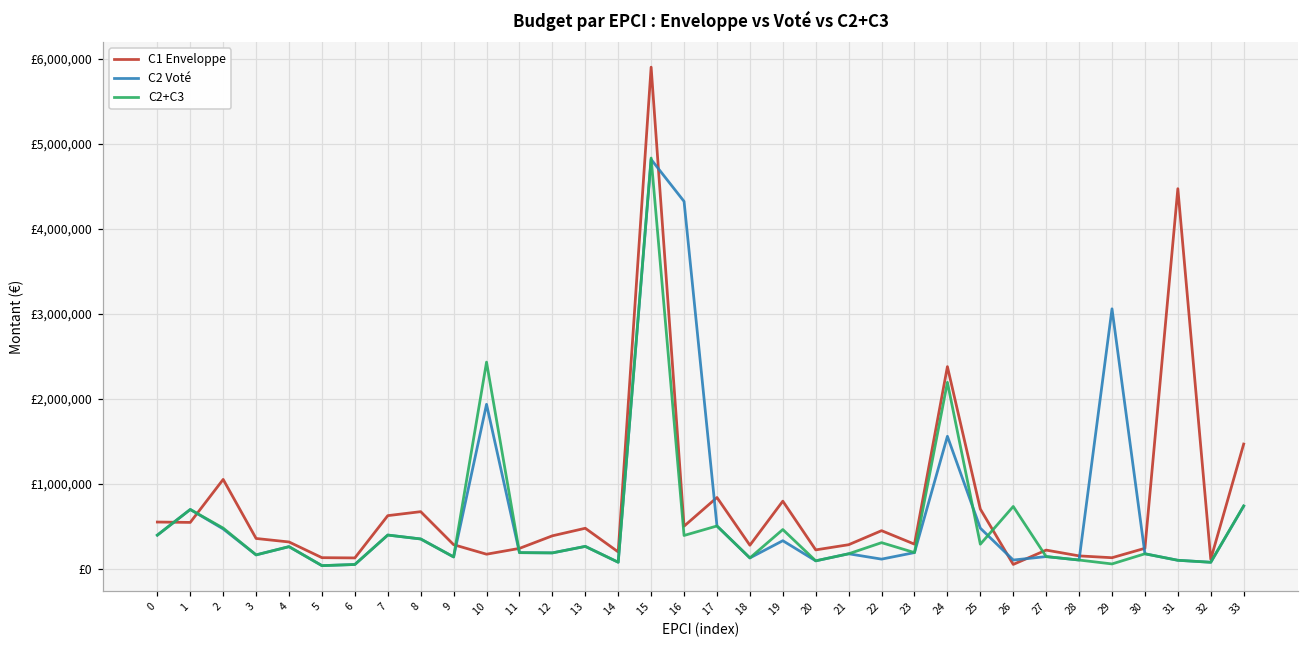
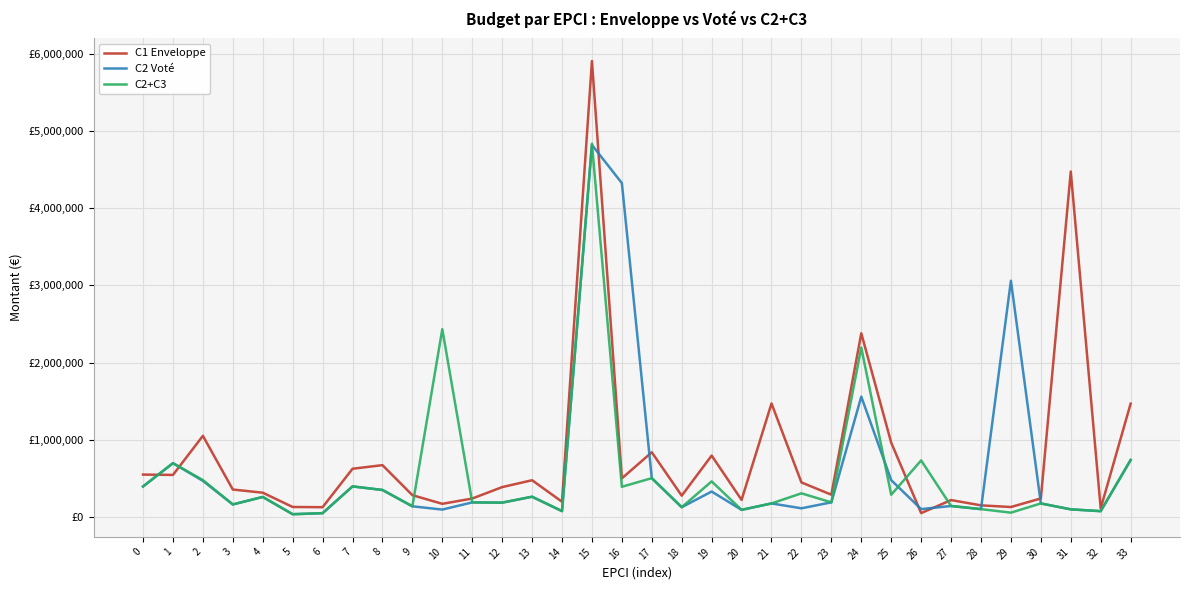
  {
    "C1 Enveloppe": {
      "0": "£600,000",
      "1": "£500,000",
      "2": "£1,100,000",
      "3": "£400,000",
      "4": "£300,000",
      "5": "£100,000",
      "6": "£100,000",
      "7": "£600,000",
      "8": "£700,000",
      "9": "£300,000",
      "10": "£200,000",
      "11": "£200,000",
      "12": "£400,000",
      "13": "£500,000",
      "14": "£200,000",
      "15": "£5,900,000",
      "16": "£500,000",
      "17": "£800,000",
      "18": "£300,000",
      "19": "£800,000",
      "20": "£200,000",
-     "21": "£300,000",
+     "21": "£1,500,000",
      "22": "£400,000",
      "23": "£300,000",
      "24": "£2,400,000",
-     "25": "£700,000",
+     "25": "£1,000,000",
      "26": "£100,000",
      "27": "£200,000",
      "28": "£200,000",
      "29": "£100,000",
      "30": "£200,000",
      "31": "£4,500,000",
      "32": "£100,000",
      "33": "£1,500,000"
    },
    "C2 Voté": {
-     "10": "£1,900,000",
+     "10": "£100,000",
      "16": "£4,300,000",
      "19": "£300,000",
      "22": "£100,000",
      "24": "£1,600,000",
      "25": "£500,000",
      "26": "£100,000",
      "29": "£3,100,000"
    },
    "C2+C3": {
      "10": "£2,400,000",
      "16": "£400,000",
      "19": "£500,000",
      "22": "£300,000",
      "24": "£2,200,000",
      "25": "£300,000",
      "26": "£700,000",
      "29": "£100,000"
    }
  }
